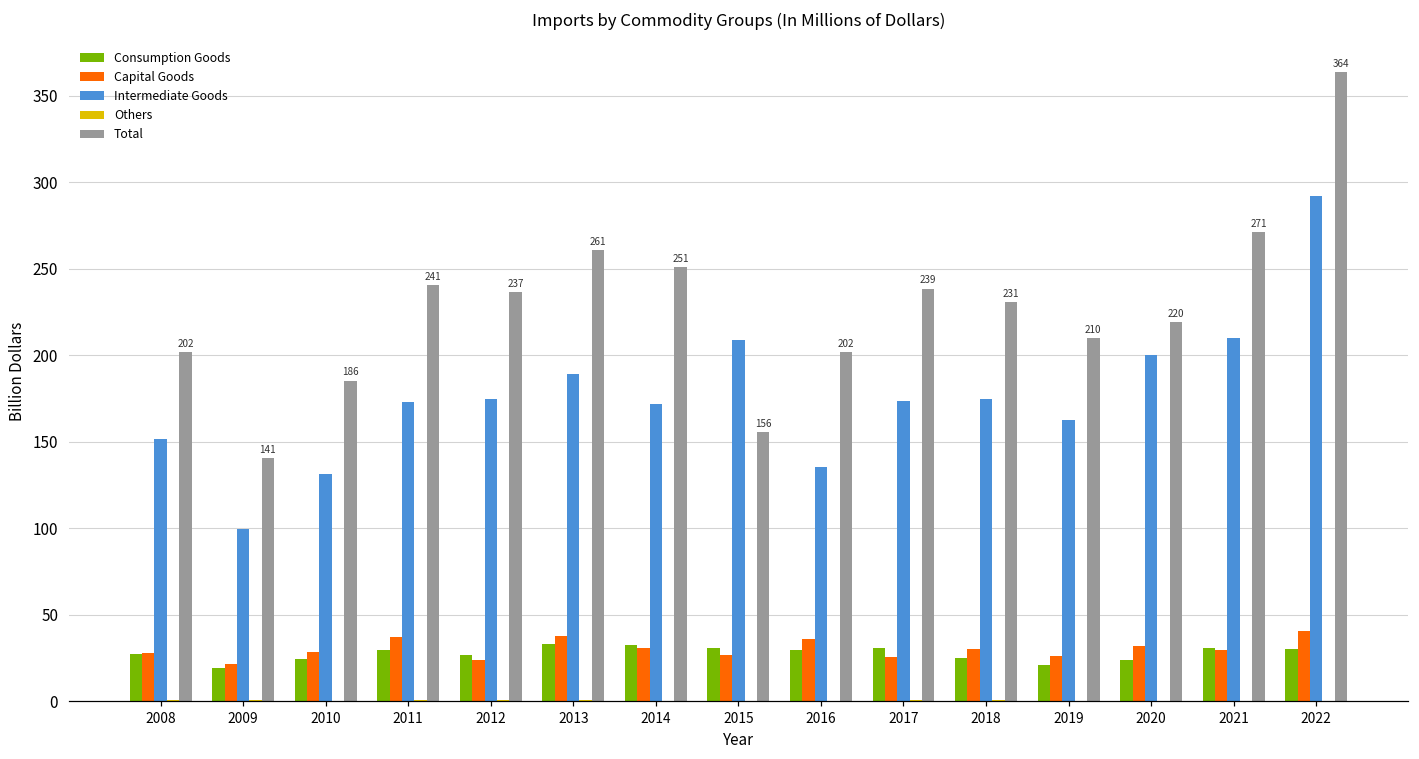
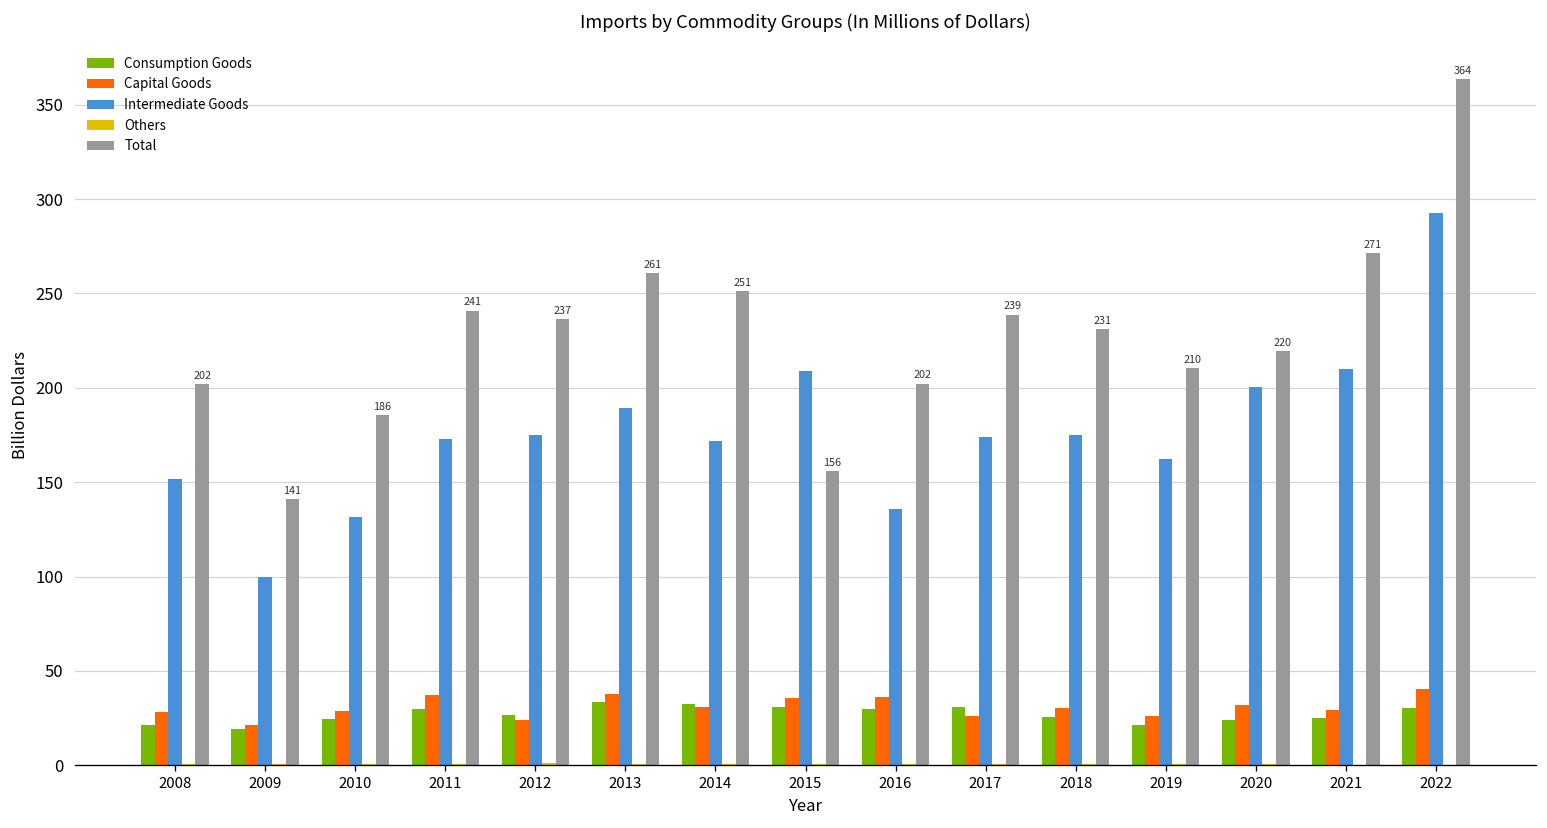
  {
    "Consumption Goods": {
-     "2008": 27,
+     "2008": 21,
      "2009": 19,
      "2010": 25,
      "2011": 30,
      "2012": 27,
      "2013": 33,
      "2014": 33,
      "2015": 31,
      "2016": 30,
      "2017": 31,
      "2018": 25,
      "2019": 21,
      "2020": 24,
-     "2021": 31,
+     "2021": 25,
      "2022": 30
    },
    "Capital Goods": {
      "2008": 28,
      "2009": 21,
      "2010": 29,
      "2011": 37,
      "2012": 24,
      "2013": 38,
      "2014": 31,
-     "2015": 27,
+     "2015": 36,
      "2016": 36,
      "2017": 26,
      "2018": 30,
      "2019": 26,
      "2020": 32,
      "2021": 29,
      "2022": 41
    },
    "Intermediate Goods": {
      "2008": 152,
      "2009": 100,
      "2010": 131,
      "2011": 173,
      "2012": 175,
      "2013": 189,
      "2014": 172,
      "2015": 209,
      "2016": 136,
      "2017": 174,
      "2018": 175,
      "2019": 163,
      "2020": 200,
      "2021": 210,
      "2022": 292
    },
    "Total": {
      "2008": 202,
      "2009": 141,
      "2010": 186,
      "2011": 241,
      "2012": 237,
      "2013": 261,
      "2014": 251,
      "2015": 156,
      "2016": 202,
      "2017": 239,
      "2018": 231,
      "2019": 210,
      "2020": 220,
      "2021": 271,
      "2022": 364
    }
  }
